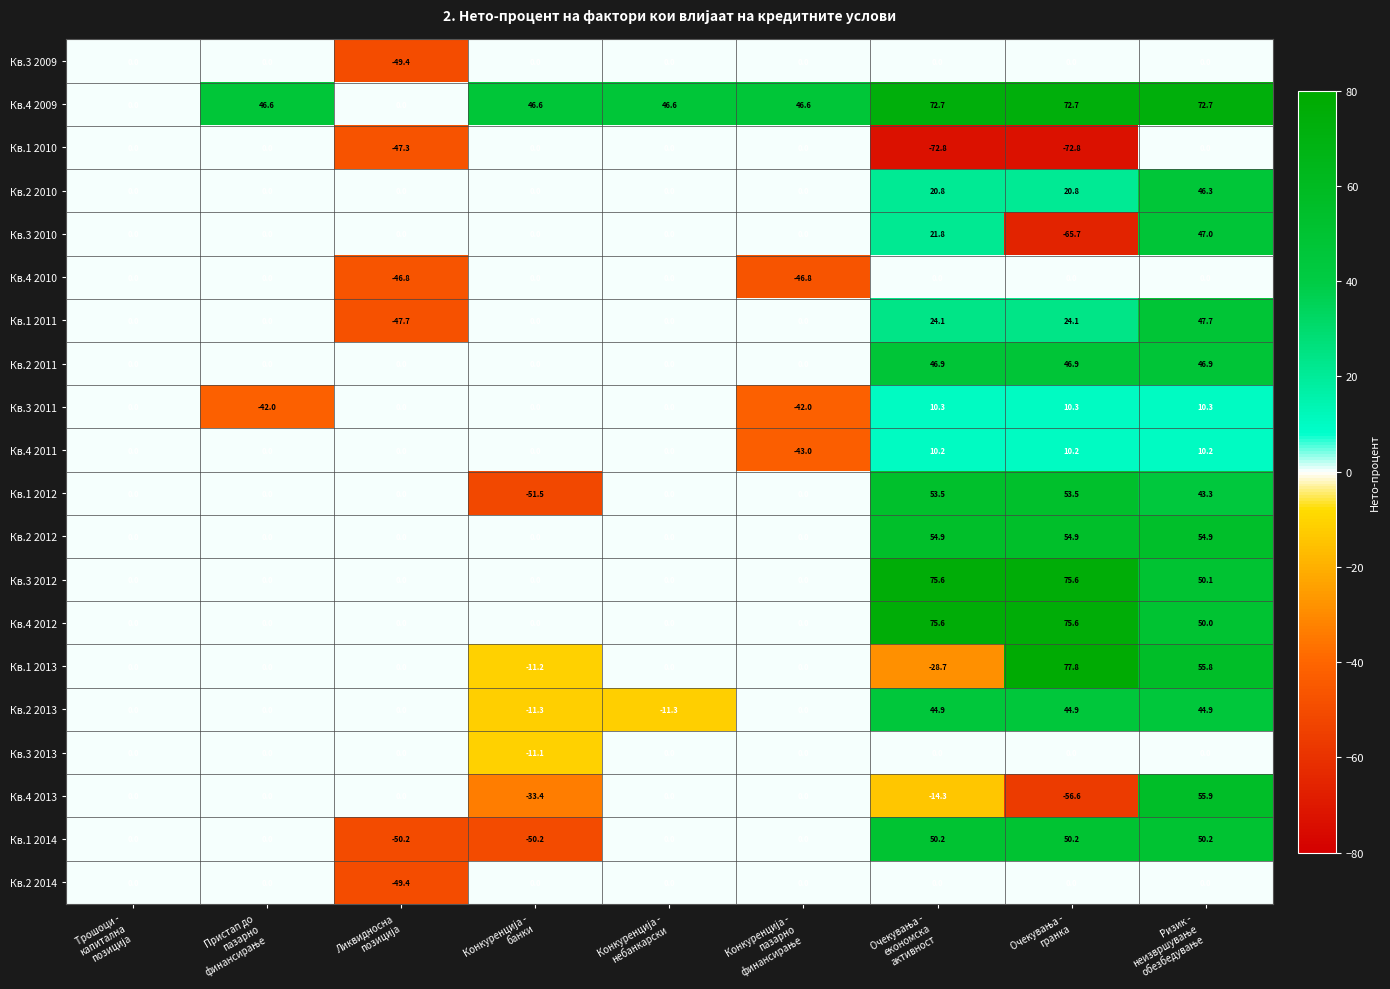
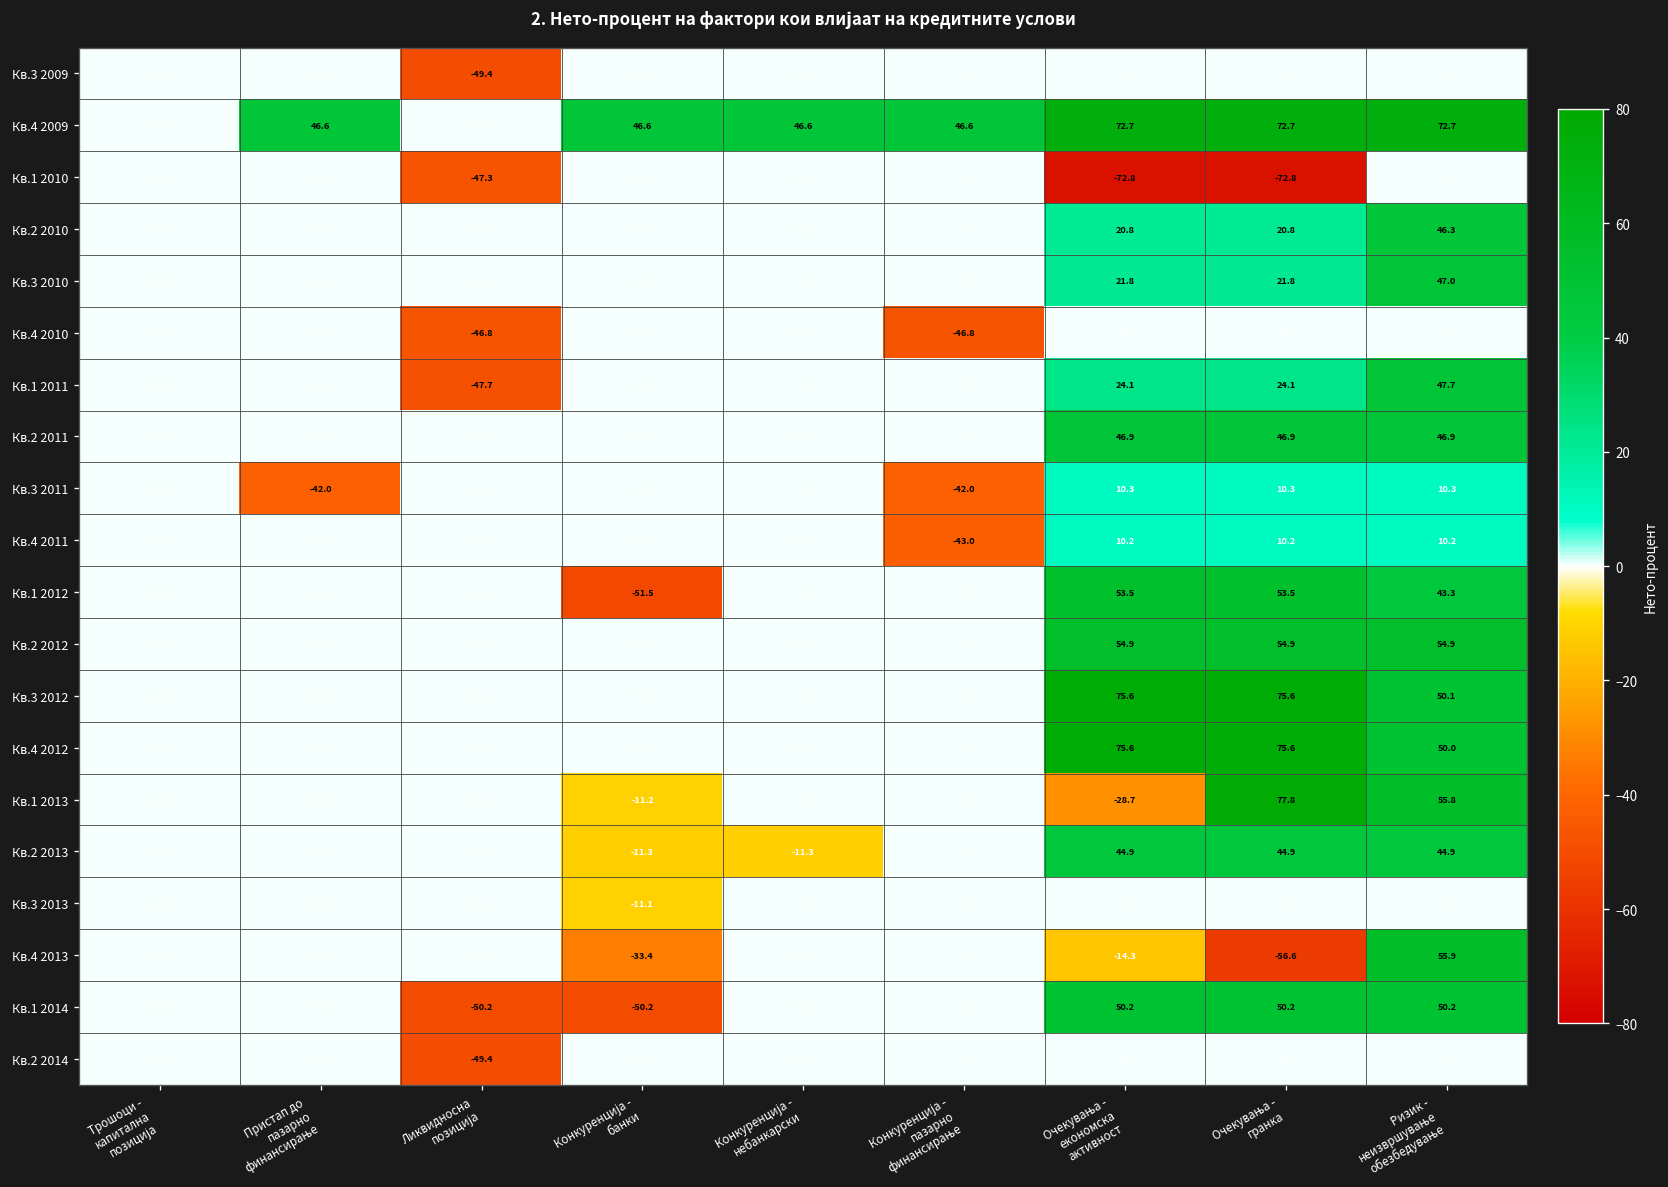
  {
    "Кв.3 2009": {
      "Ликвидносна позиција": -49.4
    },
    "Кв.4 2009": {
      "Пристап до пазарно финансирање": 46.6,
      "Конкуренција - банки": 46.6,
      "Конкуренција - небанкарски": 46.6,
      "Конкуренција - пазарно финансирање": 46.6,
      "Очекувања - економска активност": 72.7,
      "Очекувања - гранка": 72.7,
      "Ризик - неизвршување обезбедување": 72.7
    },
    "Кв.1 2010": {
      "Ликвидносна позиција": -47.3,
      "Очекувања - економска активност": -72.8,
      "Очекувања - гранка": -72.8
    },
    "Кв.2 2010": {
      "Очекувања - економска активност": 20.8,
      "Очекувања - гранка": 20.8,
      "Ризик - неизвршување обезбедување": 46.3
    },
    "Кв.3 2010": {
      "Очекувања - економска активност": 21.8,
-     "Очекувања - гранка": -65.7,
+     "Очекувања - гранка": 21.8,
      "Ризик - неизвршување обезбедување": 47.0
    },
    "Кв.4 2010": {
      "Ликвидносна позиција": -46.8,
      "Конкуренција - пазарно финансирање": -46.8
    },
    "Кв.1 2011": {
      "Ликвидносна позиција": -47.7,
      "Очекувања - економска активност": 24.1,
      "Очекувања - гранка": 24.1,
      "Ризик - неизвршување обезбедување": 47.7
    },
    "Кв.2 2011": {
      "Очекувања - економска активност": 46.9,
      "Очекувања - гранка": 46.9,
      "Ризик - неизвршување обезбедување": 46.9
    },
    "Кв.3 2011": {
      "Пристап до пазарно финансирање": -42.0,
      "Конкуренција - пазарно финансирање": -42.0,
      "Очекувања - економска активност": 10.3,
      "Очекувања - гранка": 10.3,
      "Ризик - неизвршување обезбедување": 10.3
    },
    "Кв.4 2011": {
      "Конкуренција - пазарно финансирање": -43.0,
      "Очекувања - економска активност": 10.2,
      "Очекувања - гранка": 10.2,
      "Ризик - неизвршување обезбедување": 10.2
    },
    "Кв.1 2012": {
      "Конкуренција - банки": -51.5,
      "Очекувања - економска активност": 53.5,
      "Очекувања - гранка": 53.5,
      "Ризик - неизвршување обезбедување": 43.3
    },
    "Кв.2 2012": {
      "Очекувања - економска активност": 54.9,
      "Очекувања - гранка": 54.9,
      "Ризик - неизвршување обезбедување": 54.9
    },
    "Кв.3 2012": {
      "Очекувања - економска активност": 75.6,
      "Очекувања - гранка": 75.6,
      "Ризик - неизвршување обезбедување": 50.1
    },
    "Кв.4 2012": {
      "Очекувања - економска активност": 75.6,
      "Очекувања - гранка": 75.6,
      "Ризик - неизвршување обезбедување": 50.0
    },
    "Кв.1 2013": {
      "Конкуренција - банки": -11.2,
      "Очекувања - економска активност": -28.7,
      "Очекувања - гранка": 77.8,
      "Ризик - неизвршување обезбедување": 55.8
    },
    "Кв.2 2013": {
      "Конкуренција - банки": -11.3,
      "Конкуренција - небанкарски": -11.3,
      "Очекувања - економска активност": 44.9,
      "Очекувања - гранка": 44.9,
      "Ризик - неизвршување обезбедување": 44.9
    },
    "Кв.3 2013": {
      "Конкуренција - банки": -11.1
    },
    "Кв.4 2013": {
      "Конкуренција - банки": -33.4,
      "Очекувања - економска активност": -14.3,
      "Очекувања - гранка": -56.6,
      "Ризик - неизвршување обезбедување": 55.9
    },
    "Кв.1 2014": {
      "Ликвидносна позиција": -50.2,
      "Конкуренција - банки": -50.2,
      "Очекувања - економска активност": 50.2,
      "Очекувања - гранка": 50.2,
      "Ризик - неизвршување обезбедување": 50.2
    },
    "Кв.2 2014": {
      "Ликвидносна позиција": -49.4
    }
  }
